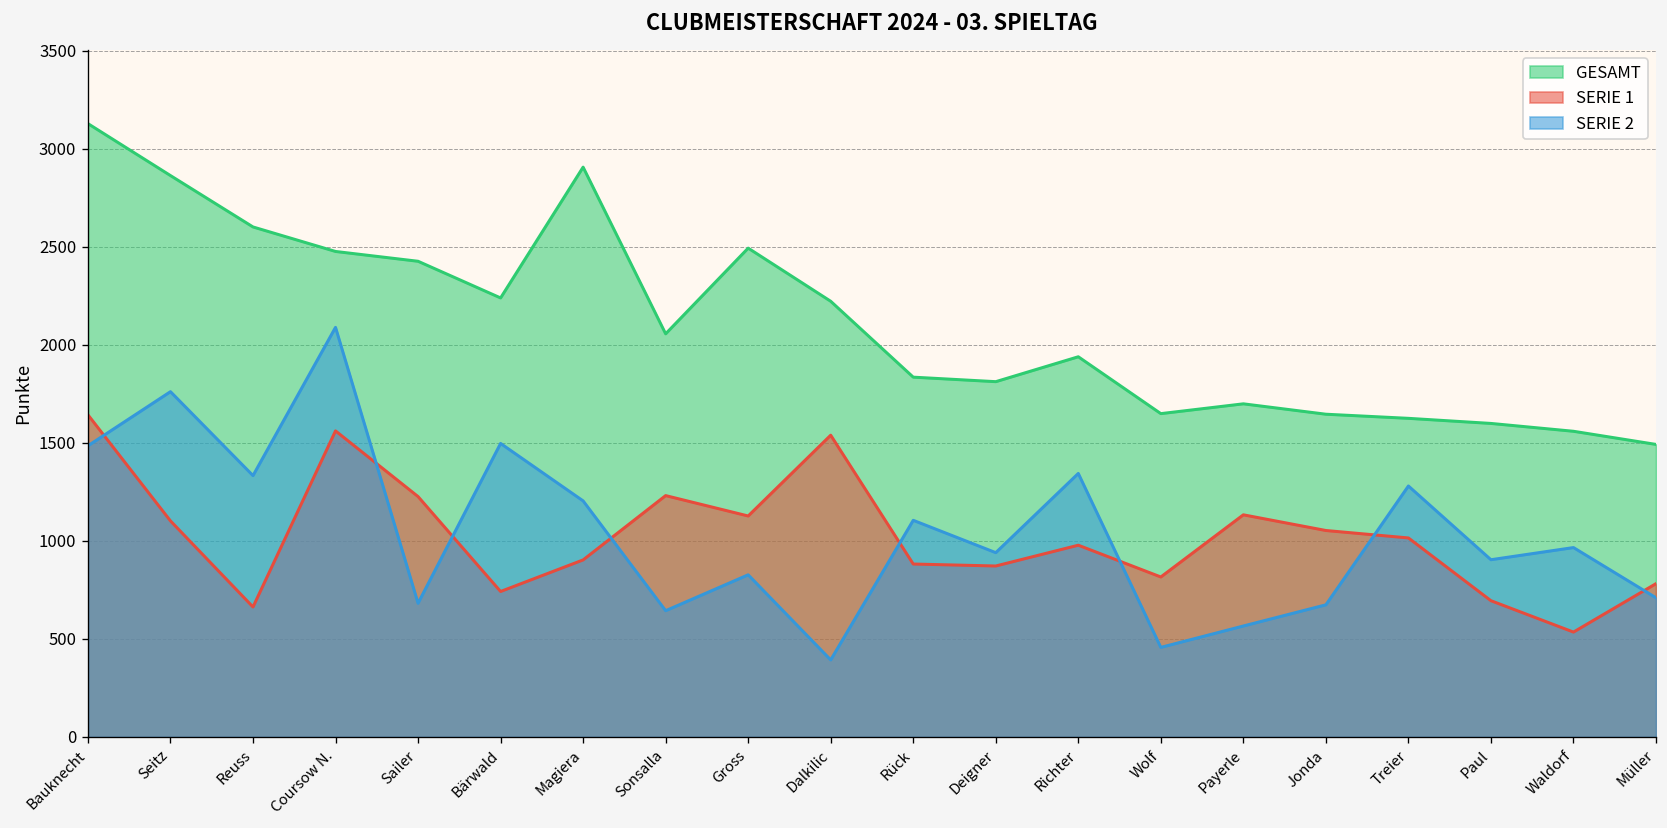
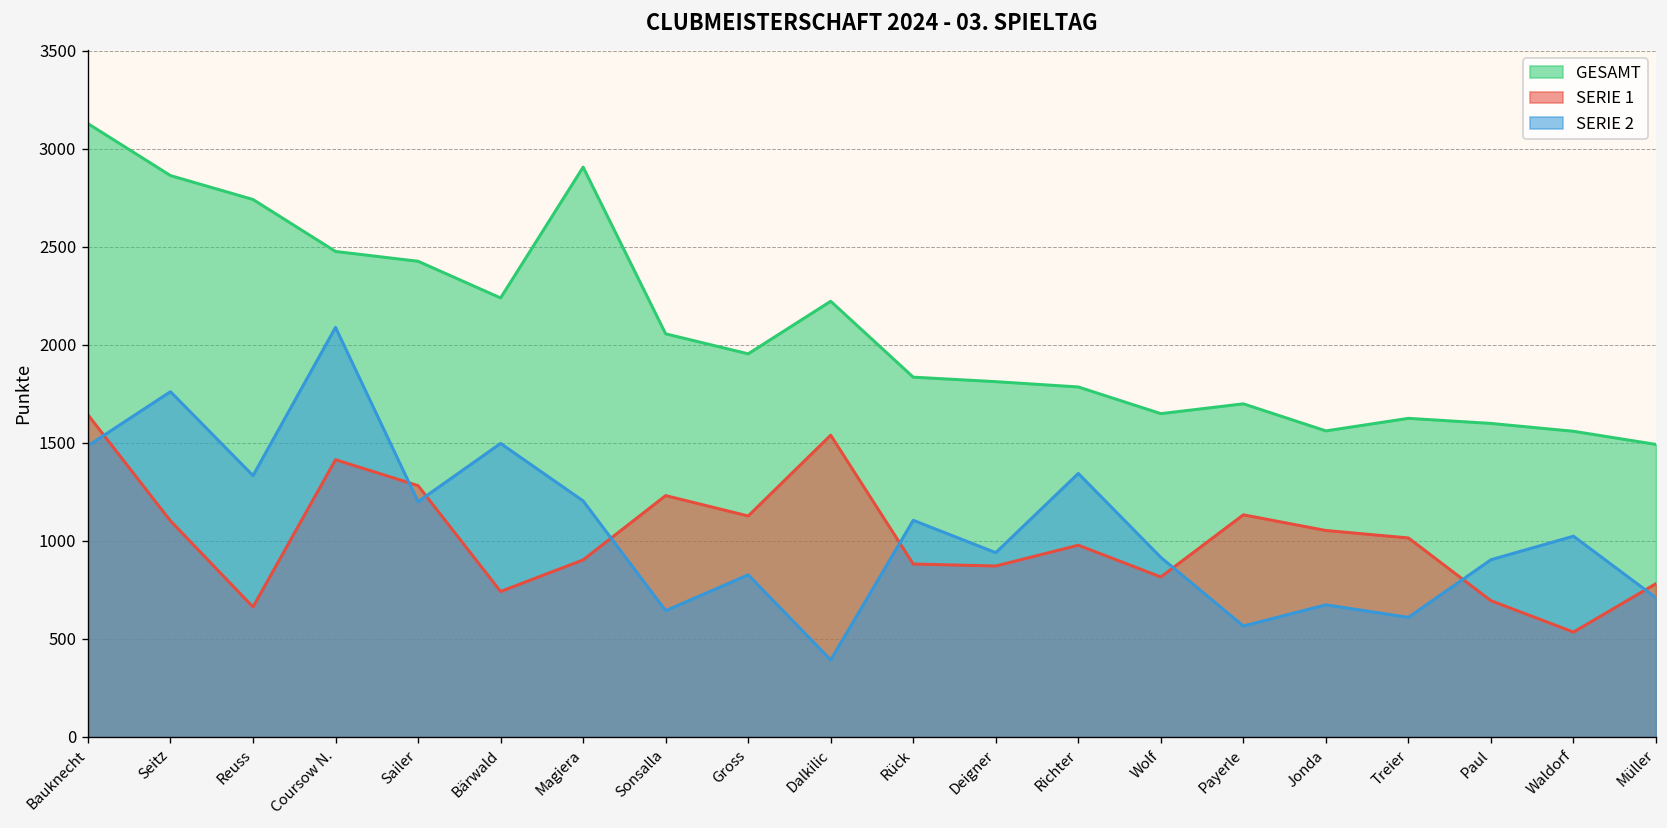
  {
    "GESAMT": {
      "Bauknecht": 3130,
      "Seitz": 2860,
-     "Reuss": 2600,
+     "Reuss": 2740,
      "Coursow N.": 2480,
      "Sailer": 2430,
      "Bärwald": 2240,
      "Magiera": 2910,
      "Sonsalla": 2060,
-     "Gross": 2490,
+     "Gross": 1950,
      "Dalkilic": 2220,
      "Rück": 1840,
      "Deigner": 1810,
-     "Richter": 1940,
+     "Richter": 1790,
      "Wolf": 1650,
      "Payerle": 1700,
-     "Jonda": 1650,
+     "Jonda": 1560,
      "Treier": 1630,
      "Paul": 1600,
      "Waldorf": 1560,
      "Müller": 1490
    },
    "SERIE 1": {
      "Bauknecht": 1640,
      "Seitz": 1100,
      "Reuss": 660,
-     "Coursow N.": 1560,
-     "Sailer": 1230,
+     "Coursow N.": 1410,
+     "Sailer": 1280,
      "Bärwald": 740,
      "Magiera": 900,
      "Sonsalla": 1230,
      "Gross": 1130,
      "Dalkilic": 1540,
      "Rück": 880,
      "Deigner": 870,
      "Richter": 980,
      "Wolf": 820,
      "Payerle": 1130,
      "Jonda": 1050,
      "Treier": 1020,
      "Paul": 700,
      "Waldorf": 540,
      "Müller": 780
    },
    "SERIE 2": {
      "Bauknecht": 1490,
      "Seitz": 1760,
      "Reuss": 1330,
      "Coursow N.": 2090,
-     "Sailer": 680,
+     "Sailer": 1200,
      "Bärwald": 1500,
      "Magiera": 1200,
      "Sonsalla": 640,
      "Gross": 830,
      "Dalkilic": 390,
      "Rück": 1110,
      "Deigner": 940,
      "Richter": 1340,
-     "Wolf": 460,
+     "Wolf": 920,
      "Payerle": 570,
      "Jonda": 670,
-     "Treier": 1280,
+     "Treier": 610,
      "Paul": 900,
-     "Waldorf": 970,
+     "Waldorf": 1020,
      "Müller": 710
    }
  }
